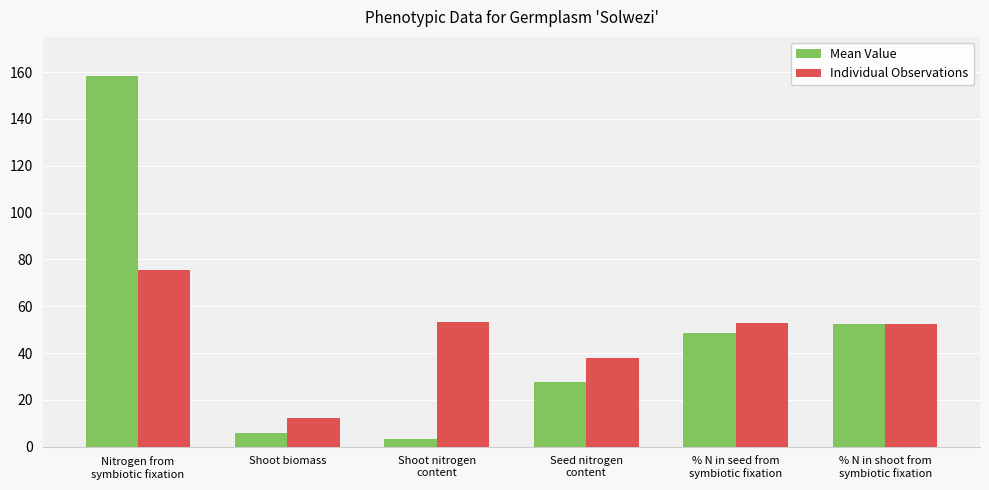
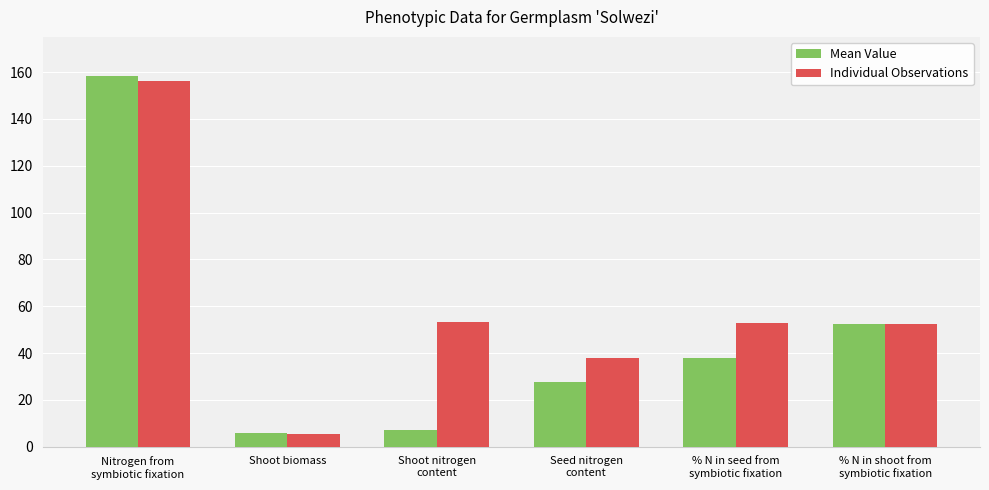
  {
    "Mean Value": {
      "Nitrogen from symbiotic fixation": 158,
      "Shoot biomass": 6,
-     "Shoot nitrogen content": 3,
+     "Shoot nitrogen content": 7,
      "Seed nitrogen content": 28,
-     "% N in seed from symbiotic fixation": 49,
+     "% N in seed from symbiotic fixation": 38,
      "% N in shoot from symbiotic fixation": 52
    },
    "Individual Observations": {
-     "Nitrogen from symbiotic fixation": 75,
-     "Shoot biomass": 12,
+     "Nitrogen from symbiotic fixation": 156,
+     "Shoot biomass": 6,
      "Shoot nitrogen content": 53,
      "Seed nitrogen content": 38,
      "% N in seed from symbiotic fixation": 53,
      "% N in shoot from symbiotic fixation": 52
    }
  }
